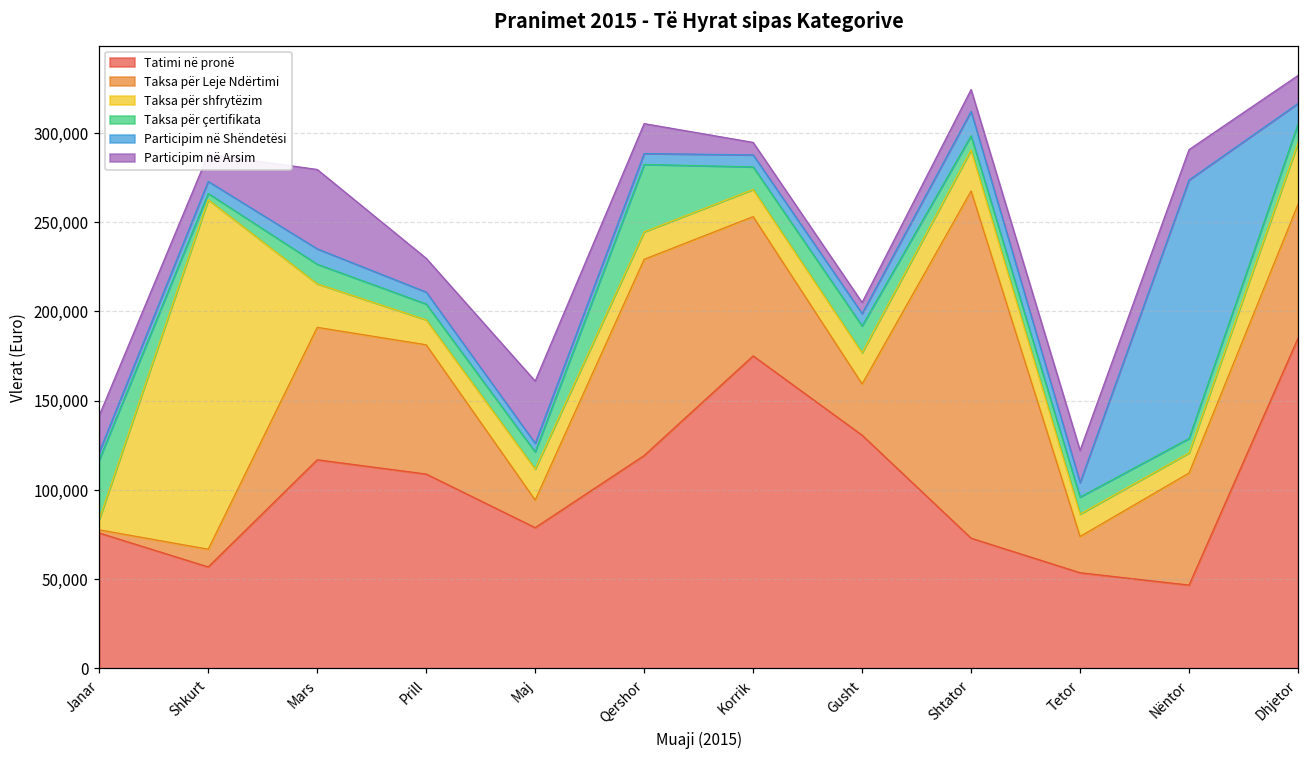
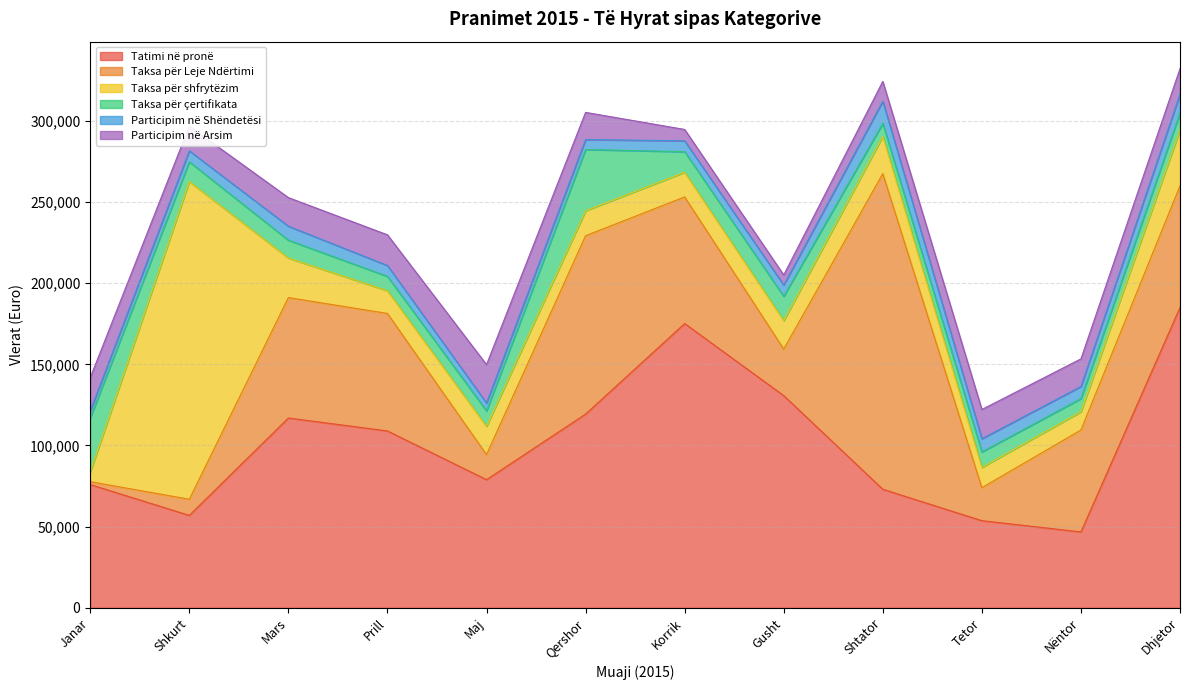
  {
    "Taksa për shfrytëzim": {
      "Janar": "6,000",
      "Shkurt": "196,000",
      "Mars": "24,000",
      "Prill": "14,000",
      "Maj": "17,000",
      "Qershor": "15,000",
      "Korrik": "15,000",
      "Gusht": "17,000",
      "Shtator": "23,000",
      "Tetor": "13,000",
      "Nëntor": "11,000",
      "Dhjetor": "34,000"
    },
    "Taksa për çertifikata": {
      "Janar": "33,000",
-     "Shkurt": "4,000",
+     "Shkurt": "12,000",
      "Mars": "11,000",
      "Prill": "9,000",
      "Maj": "10,000",
      "Qershor": "38,000",
      "Korrik": "13,000",
      "Gusht": "15,000",
      "Shtator": "8,000",
      "Tetor": "10,000",
      "Nëntor": "8,000",
      "Dhjetor": "10,000"
    },
    "Participim në Shëndetësi": {
      "Janar": "4,000",
      "Shkurt": "7,000",
      "Mars": "9,000",
      "Prill": "7,000",
      "Maj": "5,000",
      "Qershor": "6,000",
      "Korrik": "7,000",
      "Gusht": "7,000",
      "Shtator": "14,000",
      "Tetor": "8,000",
-     "Nëntor": "145,000",
+     "Nëntor": "7,000",
      "Dhjetor": "12,000"
    },
    "Participim në Arsim": {
      "Janar": "20,000",
-     "Mars": "44,000",
+     "Mars": "18,000",
      "Prill": "19,000",
-     "Maj": "35,000",
+     "Maj": "24,000",
      "Qershor": "17,000",
      "Korrik": "7,000",
      "Gusht": "6,000",
      "Shtator": "12,000",
      "Tetor": "18,000",
      "Nëntor": "17,000",
      "Dhjetor": "16,000"
    }
  }
